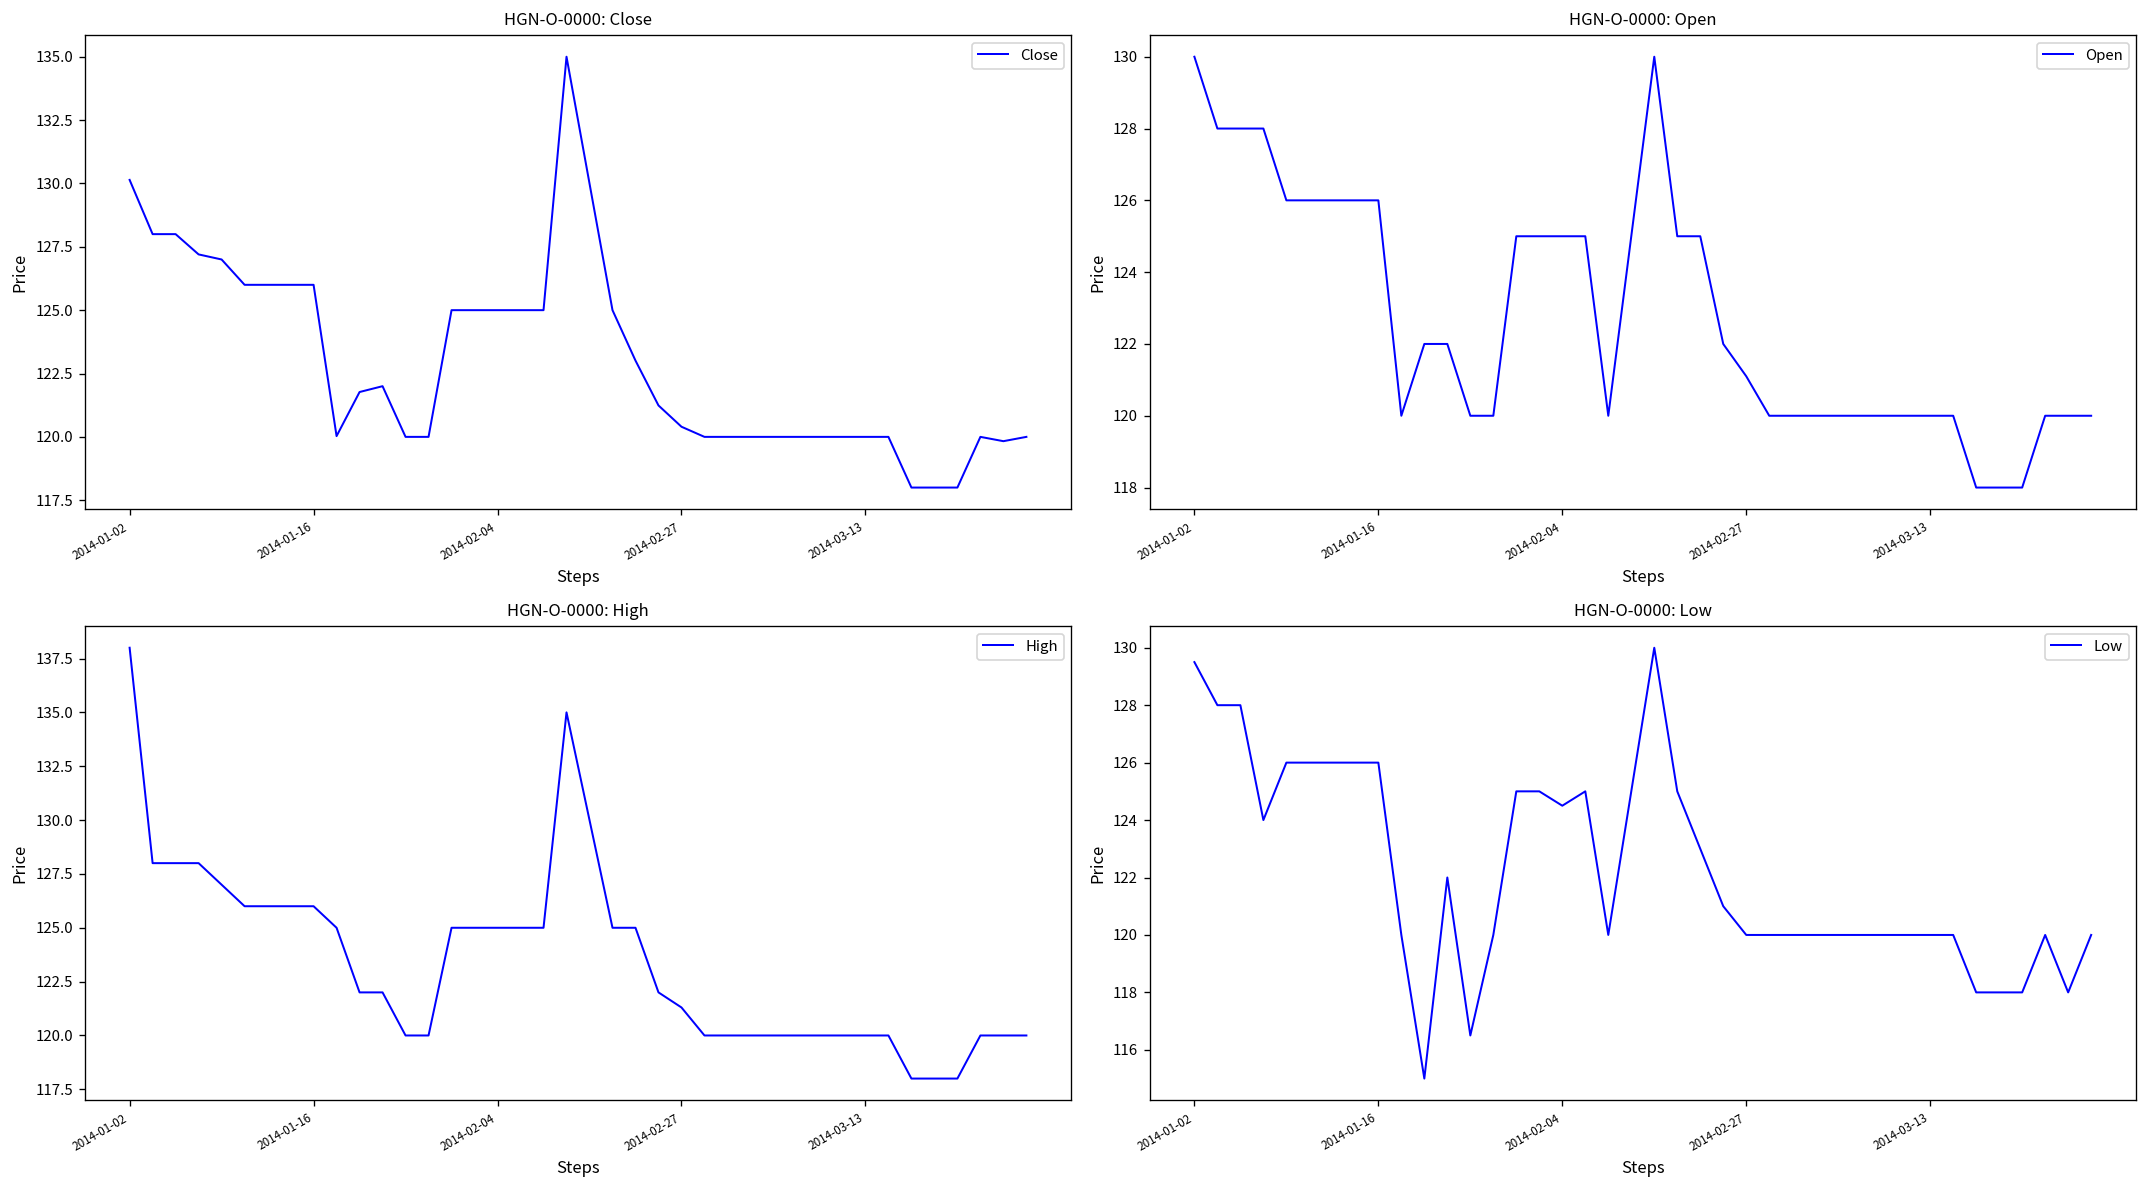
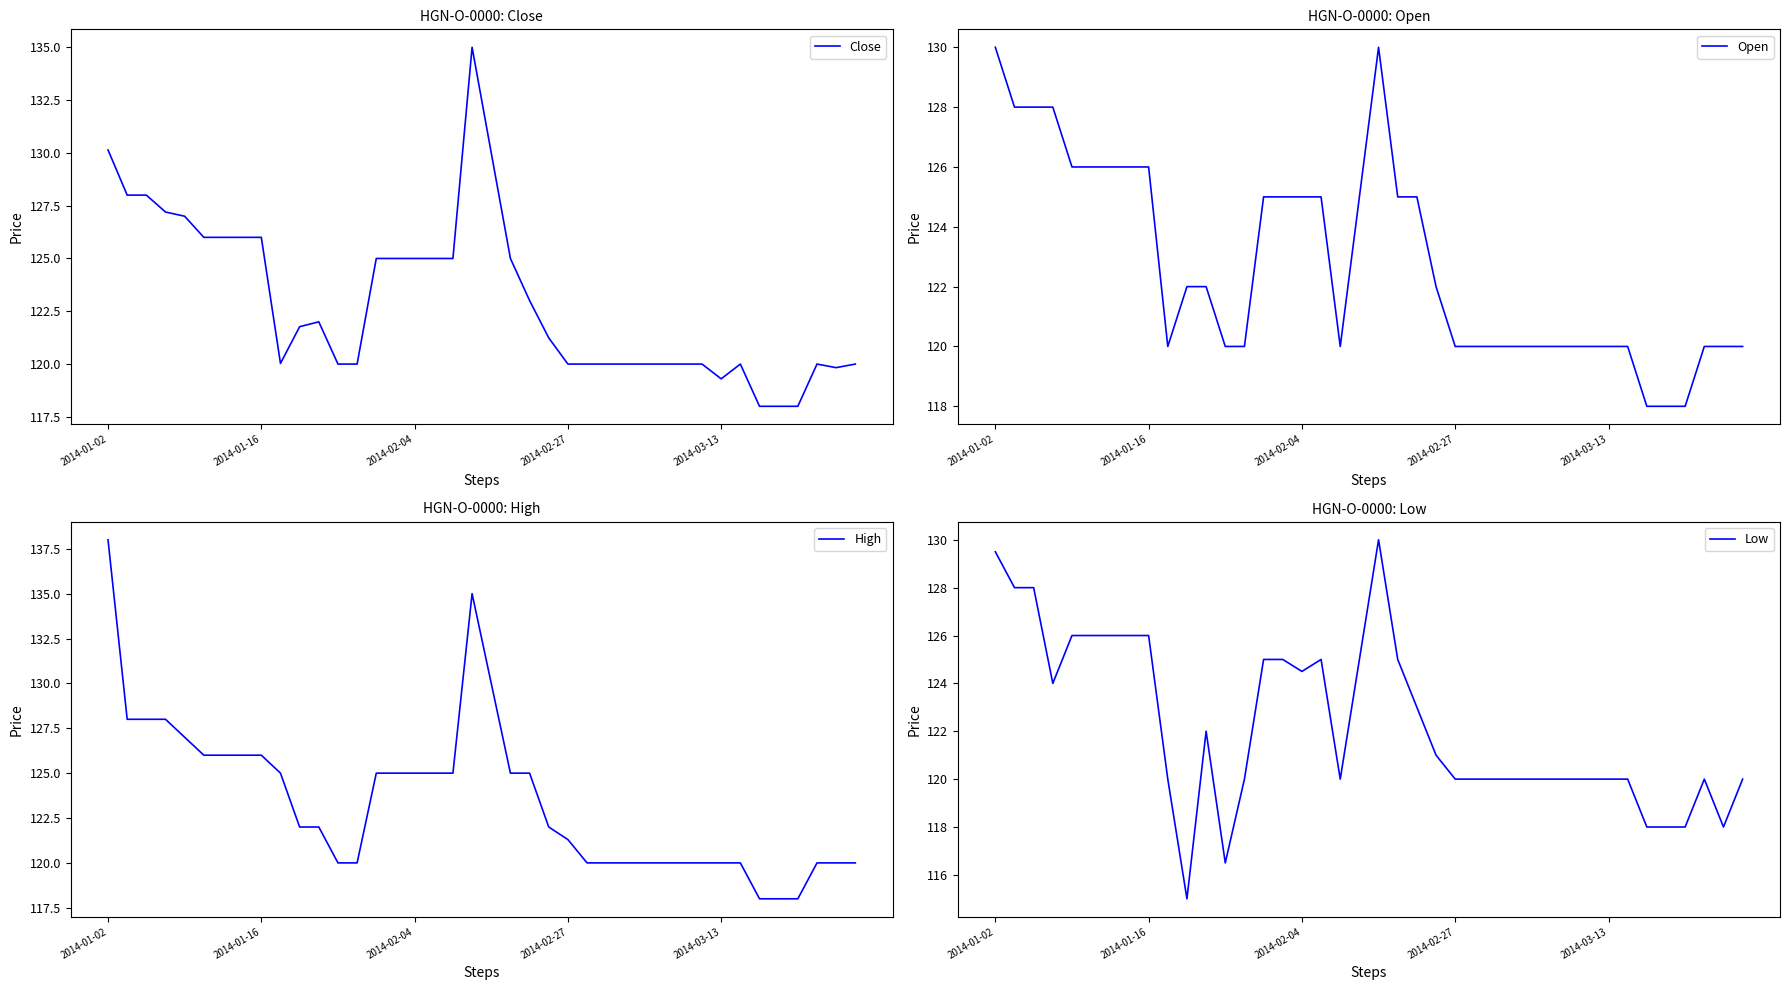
  {
    "HGN-O-0000: Close": {
      "2014-01-02": 130.1,
      "2014-01-16": 126.0,
      "2014-02-04": 125.0,
-     "2014-02-27": 120.4,
-     "2014-03-13": 120.0
+     "2014-02-27": 120.0,
+     "2014-03-13": 119.3
    },
    "HGN-O-0000: Open": {
      "2014-01-02": 130.0,
      "2014-01-16": 126.0,
      "2014-02-04": 125.0,
-     "2014-02-27": 121.1,
+     "2014-02-27": 120.0,
      "2014-03-13": 120.0
    },
    "HGN-O-0000: High": {
      "2014-01-02": 138.0,
      "2014-01-16": 126.0,
      "2014-02-04": 125.0,
      "2014-02-27": 121.3,
      "2014-03-13": 120.0
    },
    "HGN-O-0000: Low": {
      "2014-01-02": 129.5,
      "2014-01-16": 126.0,
      "2014-02-04": 124.5,
      "2014-02-27": 120.0,
      "2014-03-13": 120.0
    }
  }
